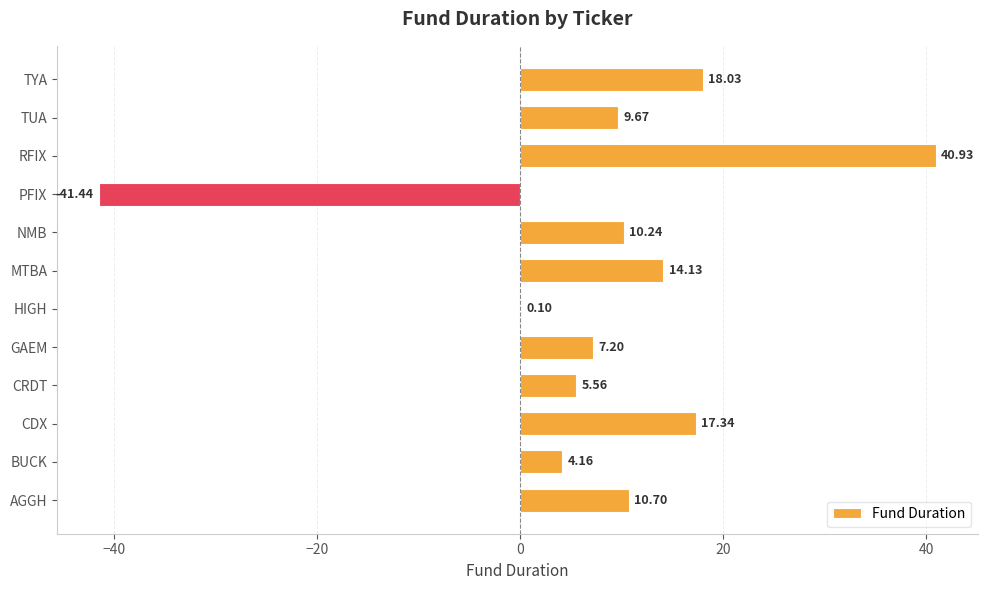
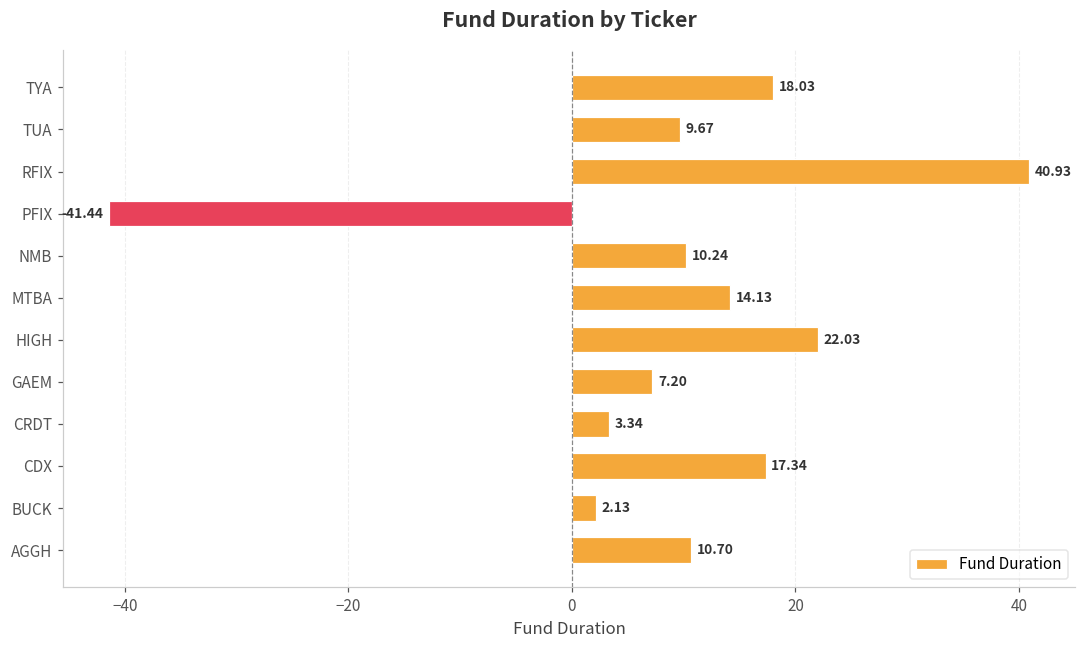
  {
    "TYA": 18.03,
    "TUA": 9.67,
    "RFIX": 40.93,
    "PFIX": -41.44,
    "NMB": 10.24,
    "MTBA": 14.13,
-   "HIGH": 0.10,
+   "HIGH": 22.03,
    "GAEM": 7.20,
-   "CRDT": 5.56,
+   "CRDT": 3.34,
    "CDX": 17.34,
-   "BUCK": 4.16,
+   "BUCK": 2.13,
    "AGGH": 10.70
  }
